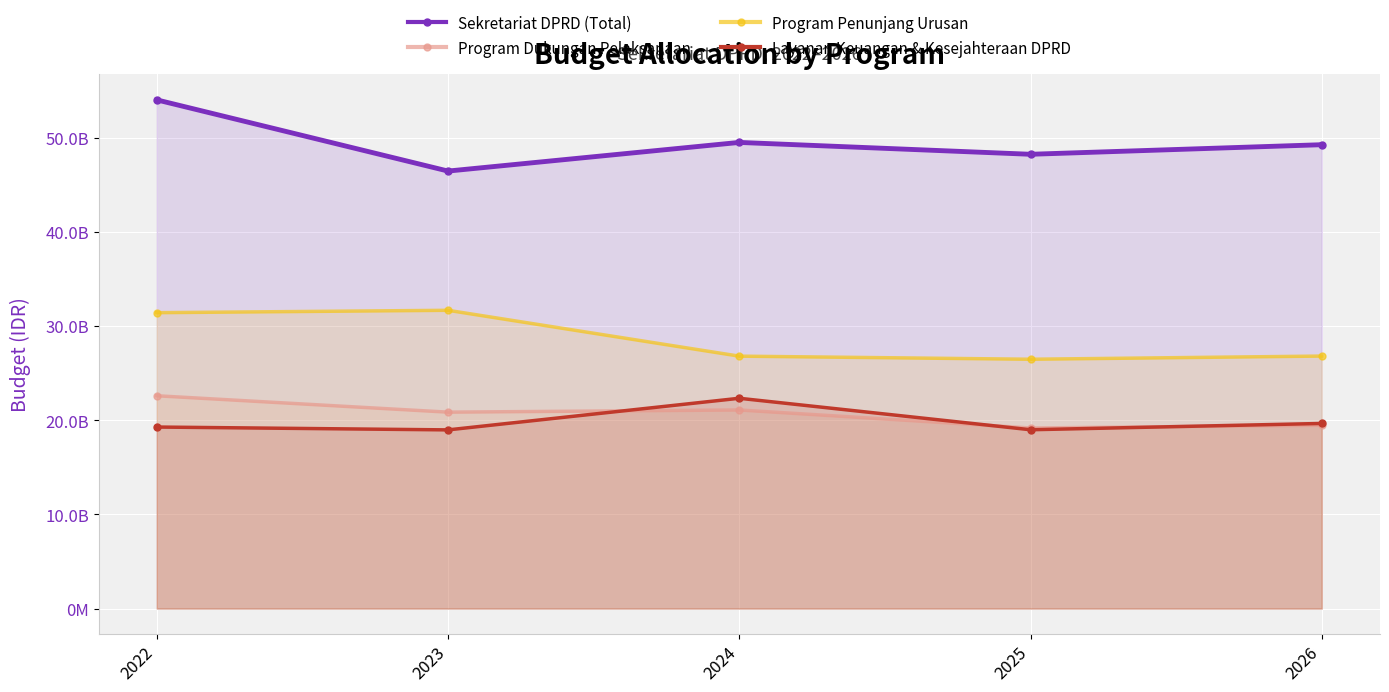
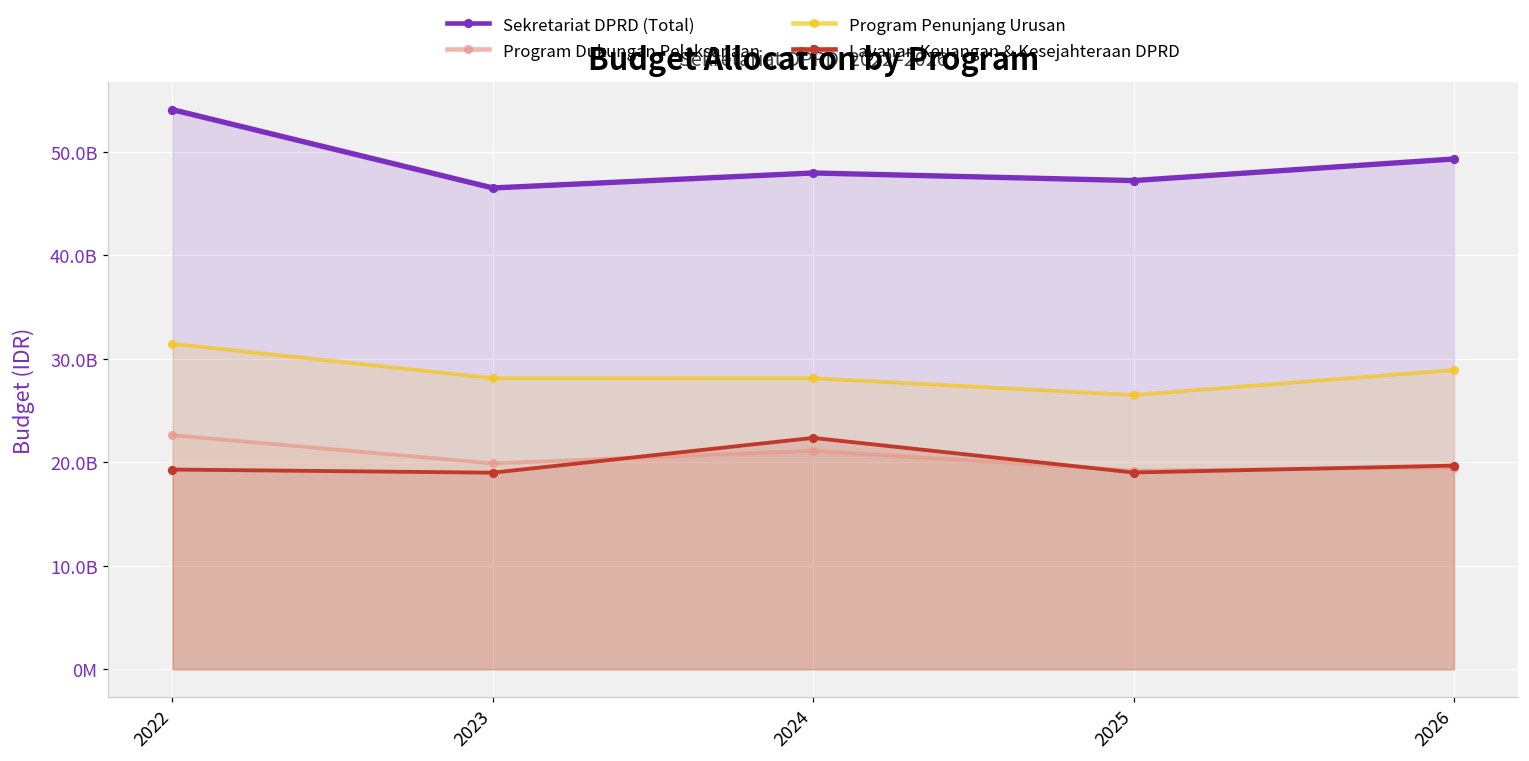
  {
    "Sekretariat DPRD (Total)": {
      "2022": 54000000000,
      "2023": 46000000000,
-     "2024": 50000000000,
-     "2025": 48000000000,
+     "2024": 48000000000,
+     "2025": 47000000000,
      "2026": 49000000000
    },
    "Program Dukungan Pelaksanaan": {
      "2022": 23000000000,
-     "2023": 21000000000,
+     "2023": 20000000000,
      "2024": 21000000000
    },
    "Program Penunjang Urusan": {
      "2022": 31000000000,
-     "2023": 32000000000,
-     "2024": 27000000000,
+     "2023": 28000000000,
+     "2024": 28000000000,
      "2025": 26000000000,
-     "2026": 27000000000
+     "2026": 29000000000
    },
    "Layanan Keuangan & Kesejahteraan DPRD": {
      "2022": 19000000000,
      "2023": 19000000000,
      "2024": 22000000000
    }
  }
